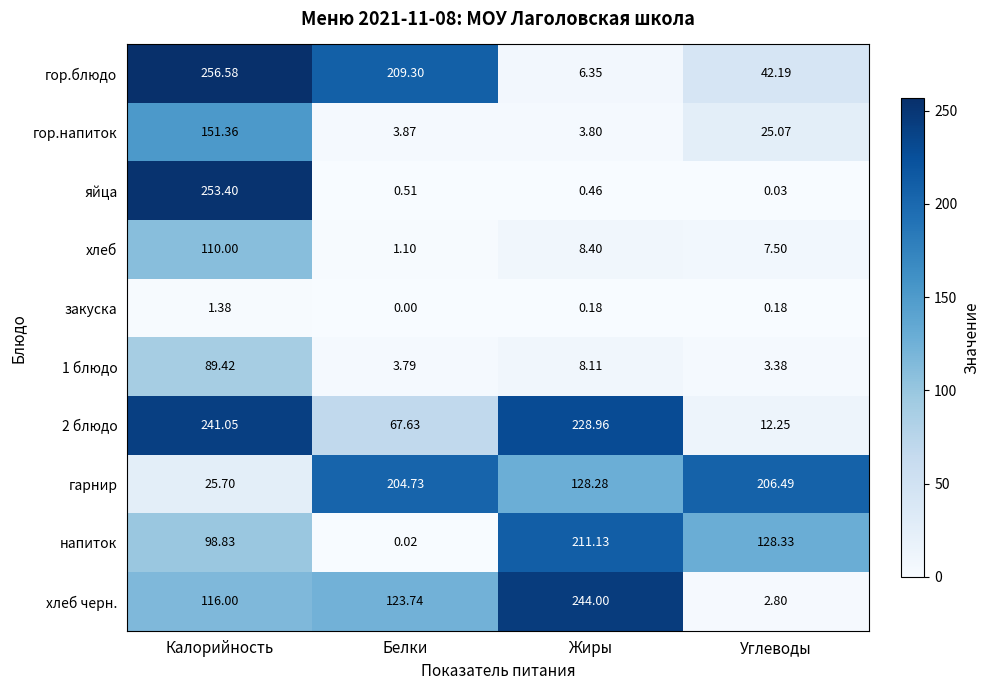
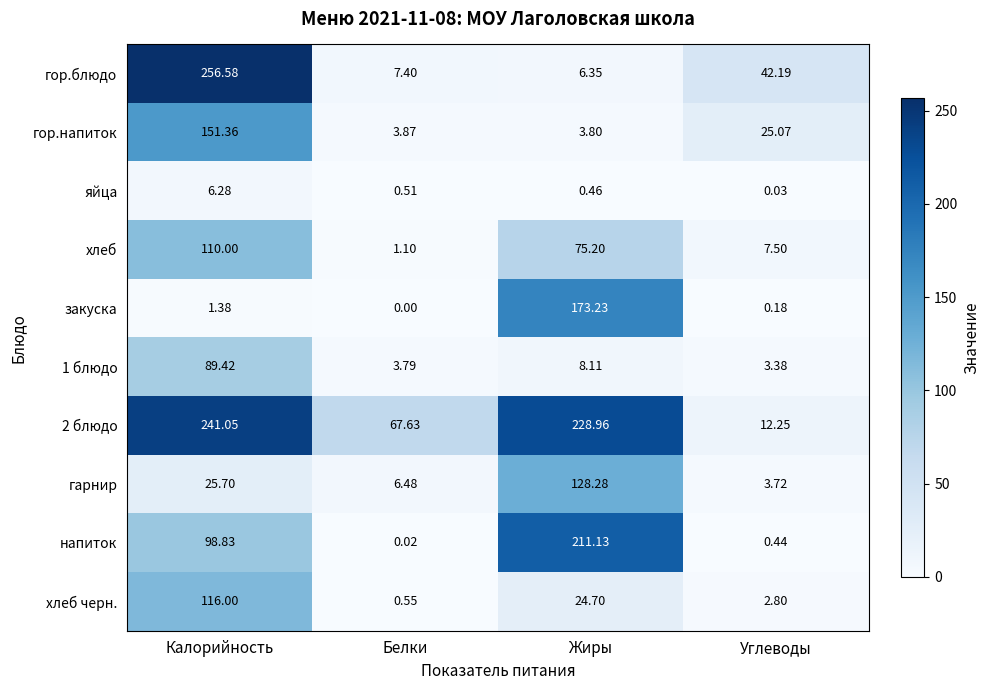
  {
    "гор.блюдо": {
      "Калорийность": 256.58,
-     "Белки": 209.30,
+     "Белки": 7.40,
      "Жиры": 6.35,
      "Углеводы": 42.19
    },
    "гор.напиток": {
      "Калорийность": 151.36,
      "Белки": 3.87,
      "Жиры": 3.80,
      "Углеводы": 25.07
    },
    "яйца": {
-     "Калорийность": 253.40,
+     "Калорийность": 6.28,
      "Белки": 0.51,
      "Жиры": 0.46,
      "Углеводы": 0.03
    },
    "хлеб": {
      "Калорийность": 110.00,
      "Белки": 1.10,
-     "Жиры": 8.40,
+     "Жиры": 75.20,
      "Углеводы": 7.50
    },
    "закуска": {
      "Калорийность": 1.38,
      "Белки": 0.00,
-     "Жиры": 0.18,
+     "Жиры": 173.23,
      "Углеводы": 0.18
    },
    "1 блюдо": {
      "Калорийность": 89.42,
      "Белки": 3.79,
      "Жиры": 8.11,
      "Углеводы": 3.38
    },
    "2 блюдо": {
      "Калорийность": 241.05,
      "Белки": 67.63,
      "Жиры": 228.96,
      "Углеводы": 12.25
    },
    "гарнир": {
      "Калорийность": 25.70,
-     "Белки": 204.73,
+     "Белки": 6.48,
      "Жиры": 128.28,
-     "Углеводы": 206.49
+     "Углеводы": 3.72
    },
    "напиток": {
      "Калорийность": 98.83,
      "Белки": 0.02,
      "Жиры": 211.13,
-     "Углеводы": 128.33
+     "Углеводы": 0.44
    },
    "хлеб черн.": {
      "Калорийность": 116.00,
-     "Белки": 123.74,
-     "Жиры": 244.00,
+     "Белки": 0.55,
+     "Жиры": 24.70,
      "Углеводы": 2.80
    }
  }
